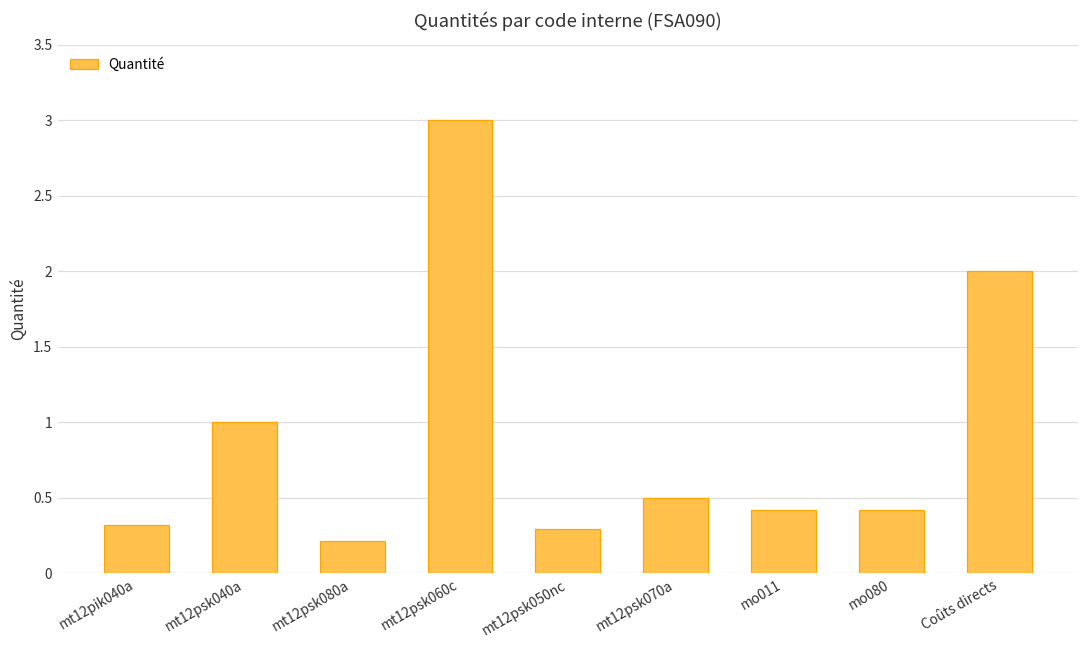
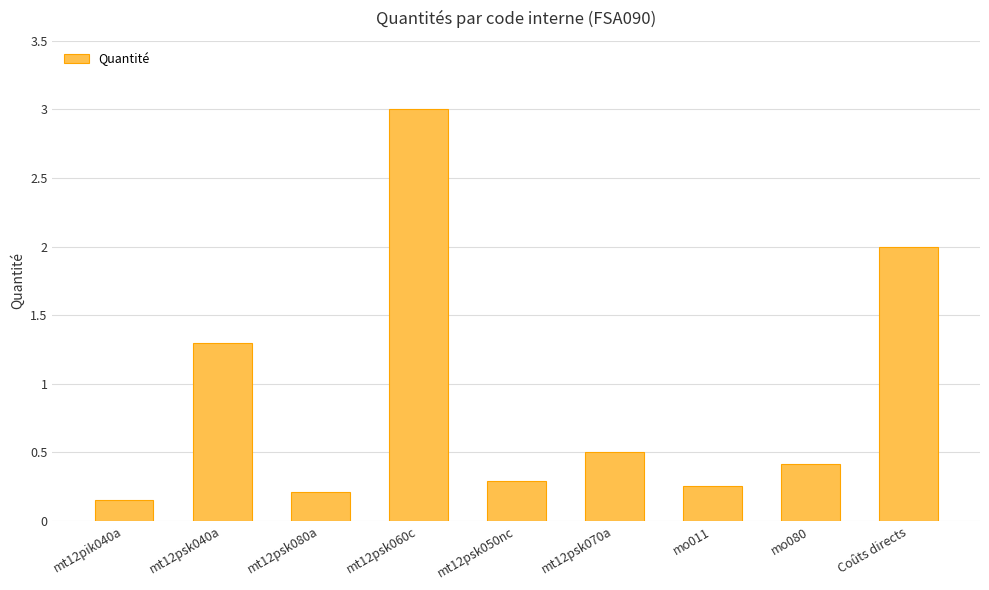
  {
-   "mt12pik040a": 0.32,
-   "mt12psk040a": 1.0,
+   "mt12pik040a": 0.15,
+   "mt12psk040a": 1.3,
    "mt12psk080a": 0.21,
    "mt12psk060c": 3.00,
    "mt12psk050nc": 0.29,
    "mt12psk070a": 0.50,
-   "mo011": 0.42,
+   "mo011": 0.26,
    "mo080": 0.42,
    "Coûts directs": 2.00
  }
